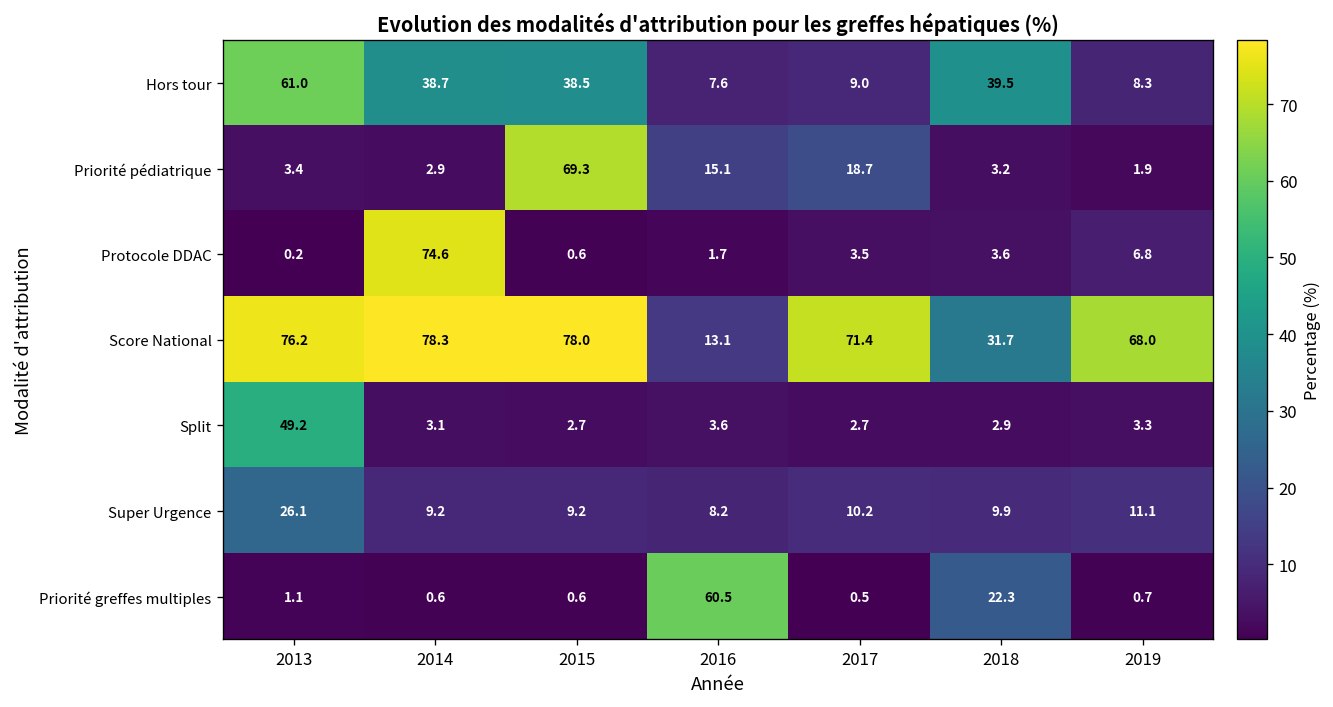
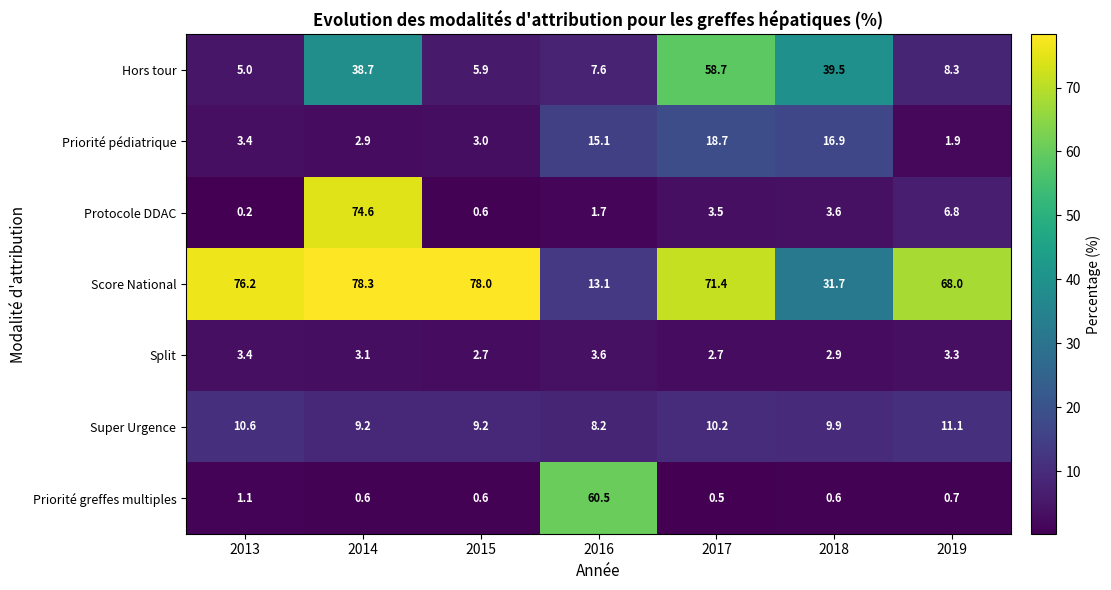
  {
    "Hors tour": {
-     "2013": 61.0,
+     "2013": 5.0,
      "2014": 38.7,
-     "2015": 38.5,
+     "2015": 5.9,
      "2016": 7.6,
-     "2017": 9.0,
+     "2017": 58.7,
      "2018": 39.5,
      "2019": 8.3
    },
    "Priorité pédiatrique": {
      "2013": 3.4,
      "2014": 2.9,
-     "2015": 69.3,
+     "2015": 3.0,
      "2016": 15.1,
      "2017": 18.7,
-     "2018": 3.2,
+     "2018": 16.9,
      "2019": 1.9
    },
    "Protocole DDAC": {
      "2013": 0.2,
      "2014": 74.6,
      "2015": 0.6,
      "2016": 1.7,
      "2017": 3.5,
      "2018": 3.6,
      "2019": 6.8
    },
    "Score National": {
      "2013": 76.2,
      "2014": 78.3,
      "2015": 78.0,
      "2016": 13.1,
      "2017": 71.4,
      "2018": 31.7,
      "2019": 68.0
    },
    "Split": {
-     "2013": 49.2,
+     "2013": 3.4,
      "2014": 3.1,
      "2015": 2.7,
      "2016": 3.6,
      "2017": 2.7,
      "2018": 2.9,
      "2019": 3.3
    },
    "Super Urgence": {
-     "2013": 26.1,
+     "2013": 10.6,
      "2014": 9.2,
      "2015": 9.2,
      "2016": 8.2,
      "2017": 10.2,
      "2018": 9.9,
      "2019": 11.1
    },
    "Priorité greffes multiples": {
      "2013": 1.1,
      "2014": 0.6,
      "2015": 0.6,
      "2016": 60.5,
      "2017": 0.5,
-     "2018": 22.3,
+     "2018": 0.6,
      "2019": 0.7
    }
  }
